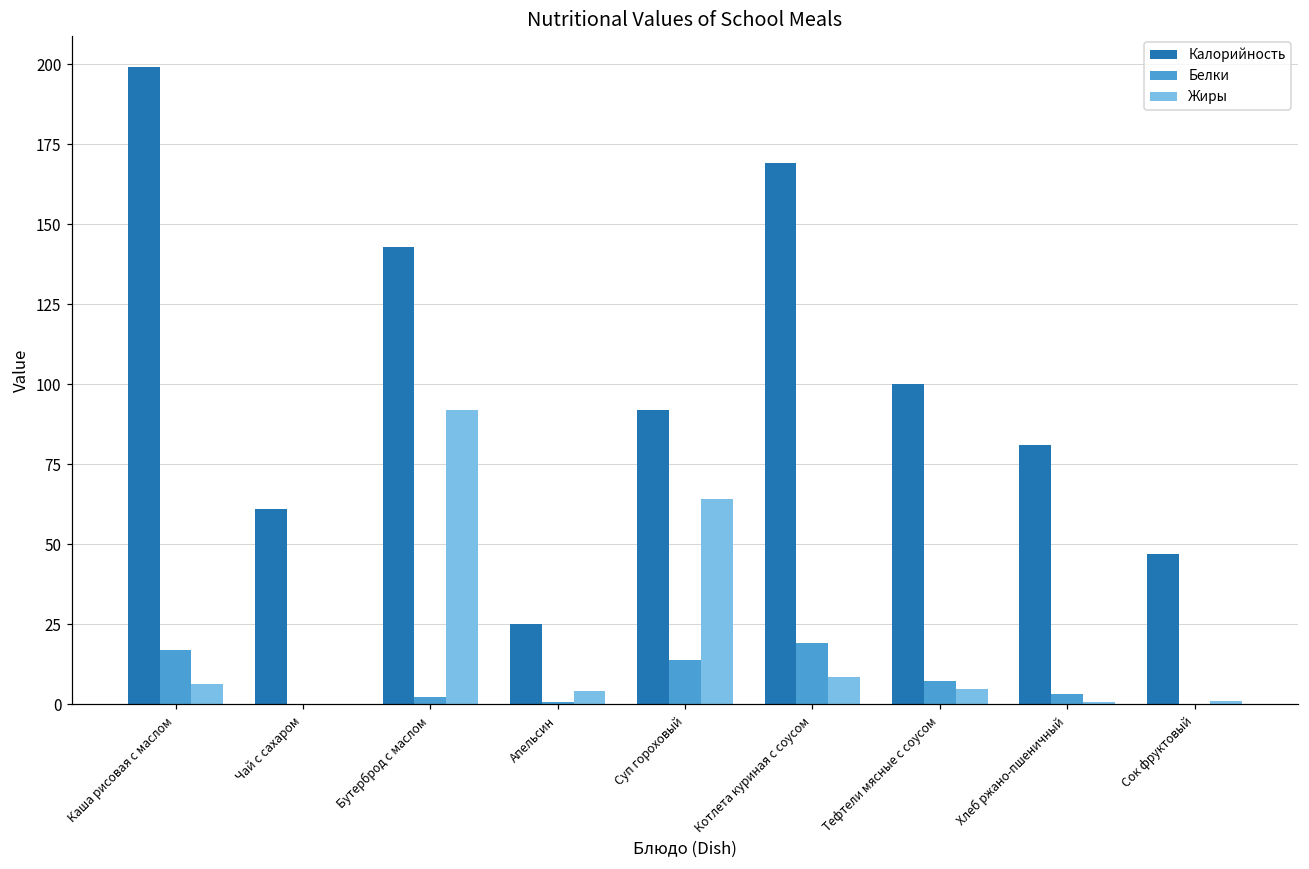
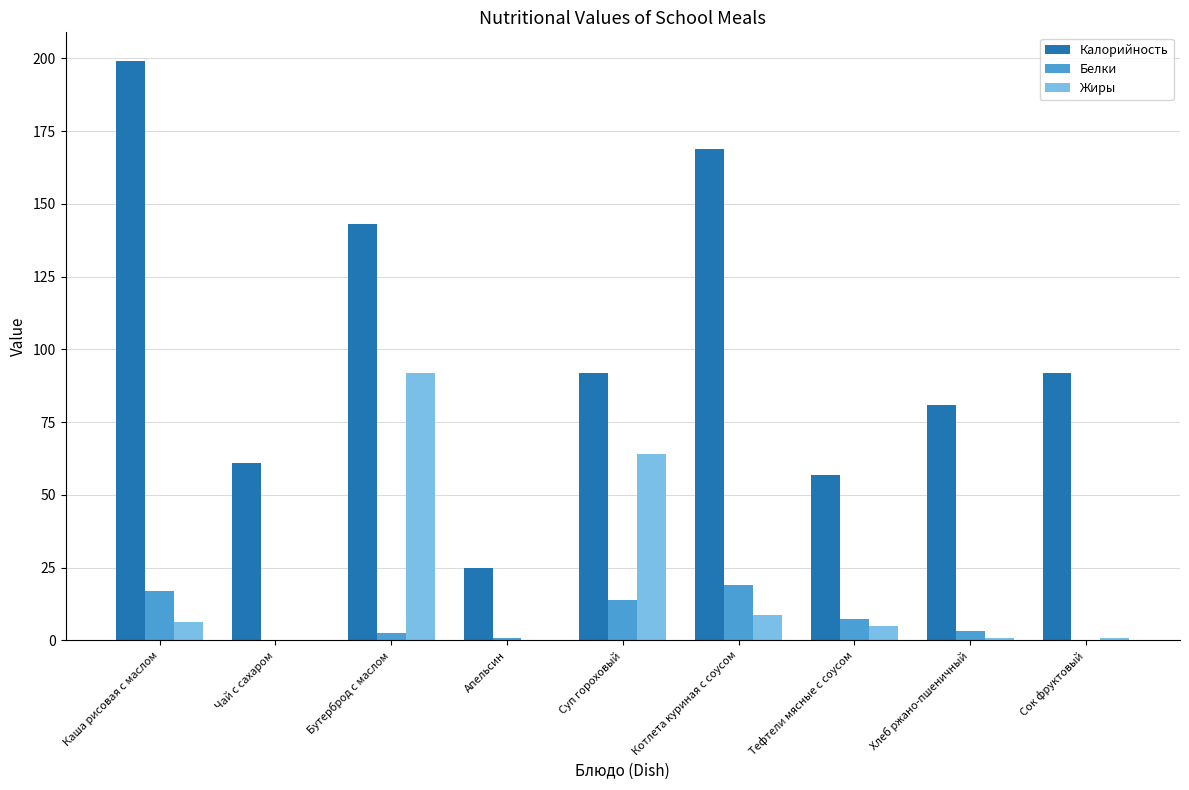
  {
    "Калорийность": {
      "Каша рисовая с маслом": 199,
      "Чай с сахаром": 61,
      "Бутерброд с маслом": 143,
      "Апельсин": 25,
      "Суп гороховый": 92,
      "Котлета куриная с соусом": 169,
-     "Тефтели мясные с соусом": 100,
+     "Тефтели мясные с соусом": 57,
      "Хлеб ржано-пшеничный": 81,
-     "Сок фруктовый": 47
+     "Сок фруктовый": 92
    },
    "Белки": {
      "Каша рисовая с маслом": 17,
      "Бутерброд с маслом": 2,
      "Апельсин": 1,
      "Суп гороховый": 14,
      "Котлета куриная с соусом": 19,
      "Тефтели мясные с соусом": 7,
      "Хлеб ржано-пшеничный": 3,
      "Сок фруктовый": 0
    },
    "Жиры": {
      "Каша рисовая с маслом": 6,
      "Чай с сахаром": 0,
      "Бутерброд с маслом": 92,
-     "Апельсин": 4,
+     "Апельсин": 0,
      "Суп гороховый": 64,
      "Котлета куриная с соусом": 9,
      "Тефтели мясные с соусом": 5,
      "Сок фруктовый": 1
    }
  }
